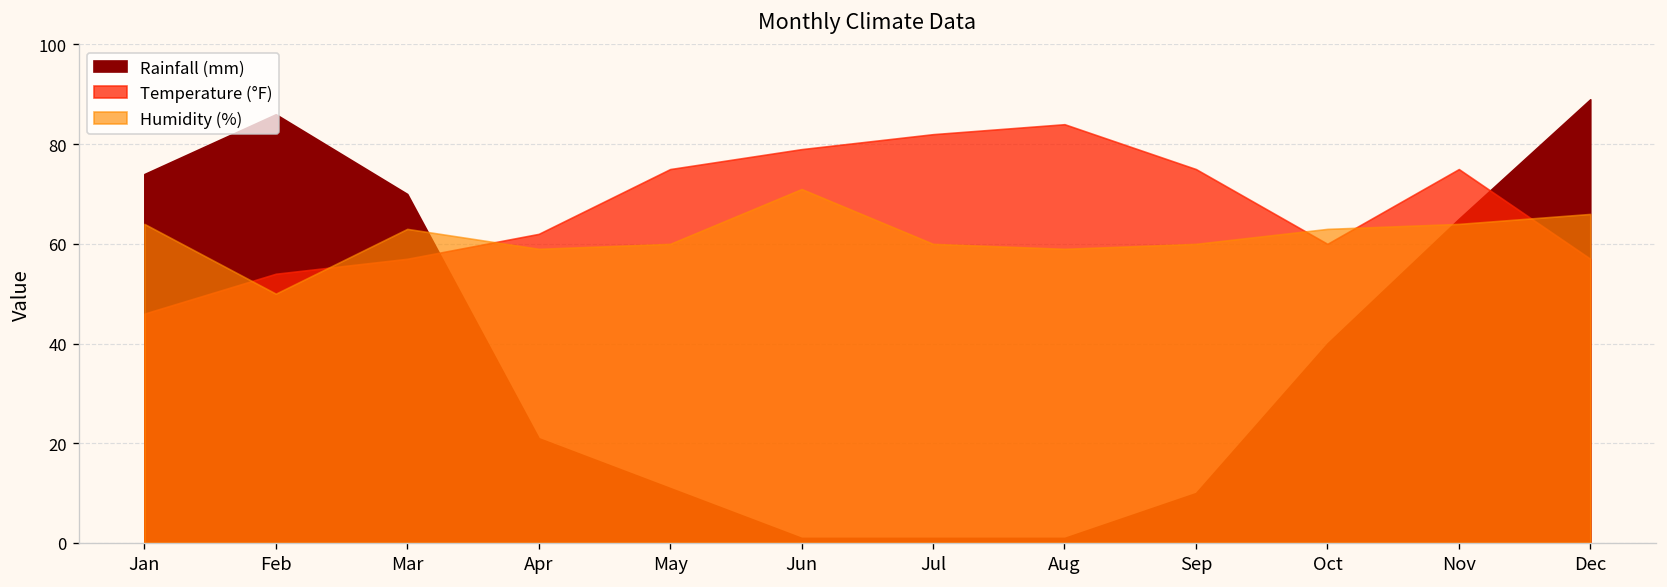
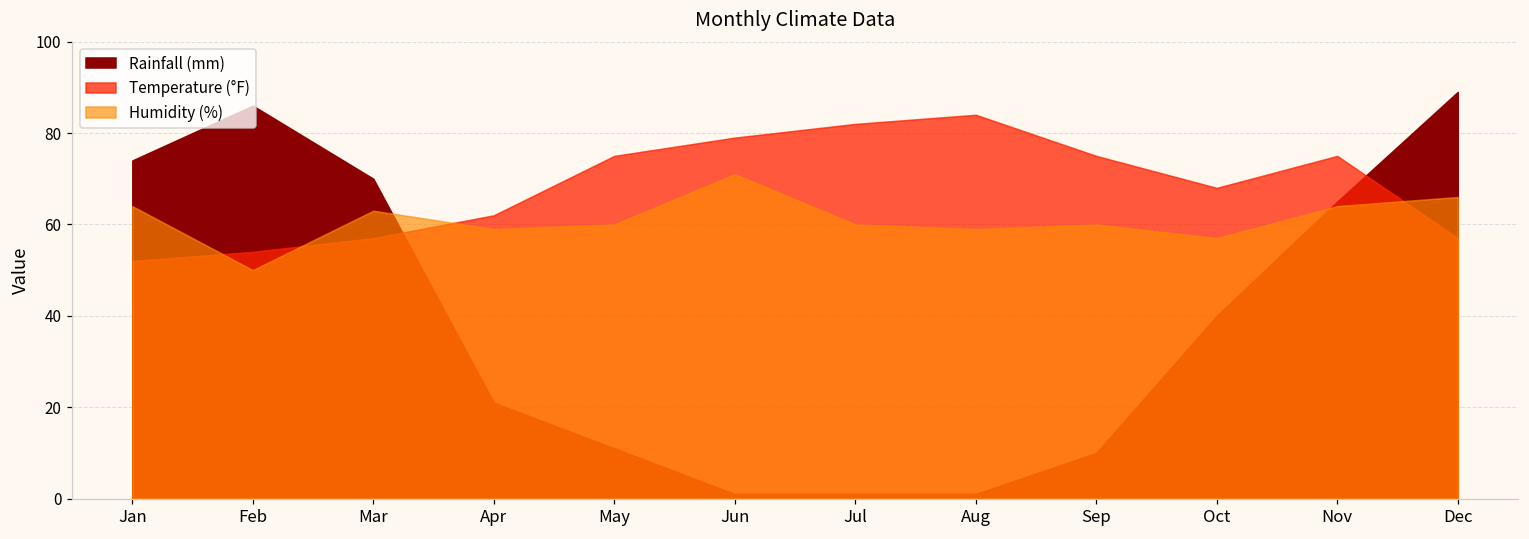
  {
    "Rainfall (mm)": {
      "Jan": 74,
      "Mar": 70,
      "Apr": 21,
      "May": 11,
      "Jun": 1,
      "Jul": 1,
      "Aug": 1,
      "Sep": 10,
      "Oct": 40,
      "Nov": 65,
      "Dec": 89
    },
    "Temperature (°F)": {
-     "Jan": 46,
+     "Jan": 52,
      "Feb": 54,
      "Mar": 57,
      "Apr": 62,
      "May": 75,
      "Jun": 79,
      "Jul": 82,
      "Aug": 84,
      "Sep": 75,
-     "Oct": 60,
+     "Oct": 68,
      "Nov": 75,
      "Dec": 57
    },
    "Humidity (%)": {
      "Jan": 64,
      "Feb": 50,
      "Mar": 63,
      "Apr": 59,
      "May": 60,
      "Jun": 71,
      "Jul": 60,
      "Aug": 59,
      "Sep": 60,
-     "Oct": 63,
+     "Oct": 57,
      "Nov": 64,
      "Dec": 66
    }
  }
